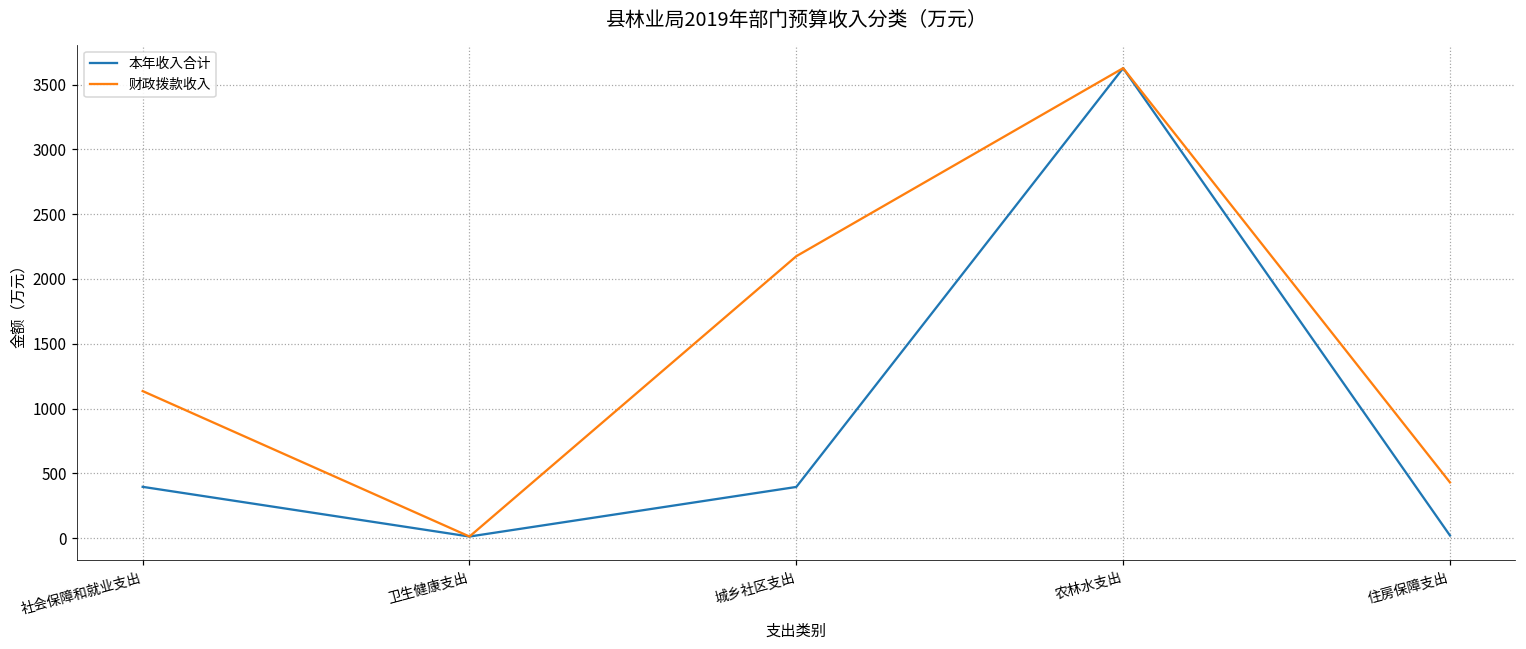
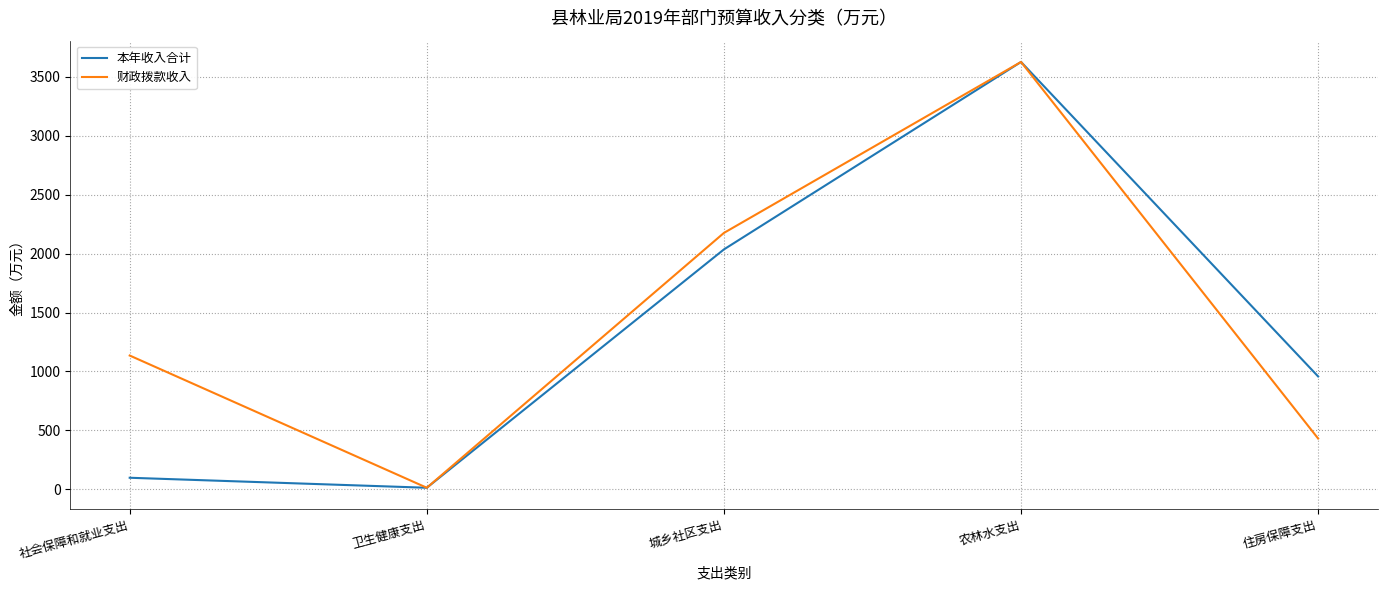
  {
    "本年收入合计": {
-     "社会保障和就业支出": 400,
-     "城乡社区支出": 400,
-     "住房保障支出": 20
+     "社会保障和就业支出": 100,
+     "城乡社区支出": 2040,
+     "住房保障支出": 960
    },
    "财政拨款收入": {
      "社会保障和就业支出": 1140,
      "城乡社区支出": 2180,
      "住房保障支出": 430
    }
  }
